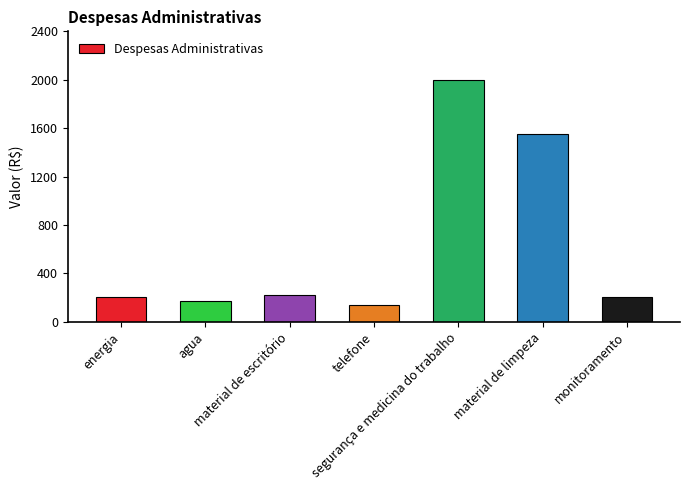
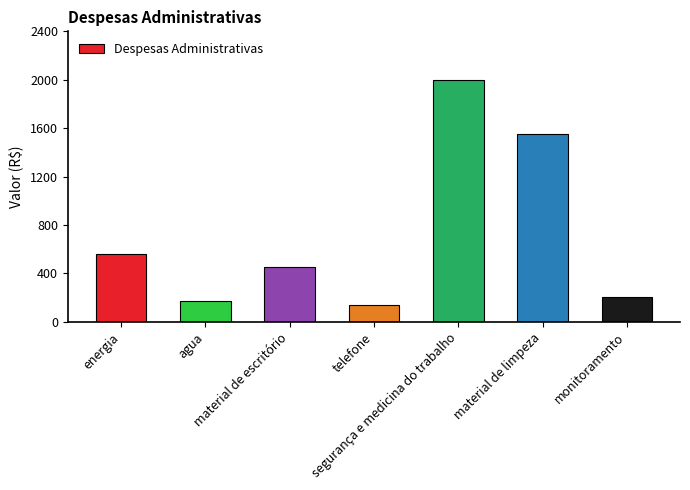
  {
-   "energia": 200,
+   "energia": 560,
    "agua": 180,
-   "material de escritório": 220,
+   "material de escritório": 450,
    "telefone": 140,
    "segurança e medicina do trabalho": 2000,
    "material de limpeza": 1560,
    "monitoramento": 200
  }
